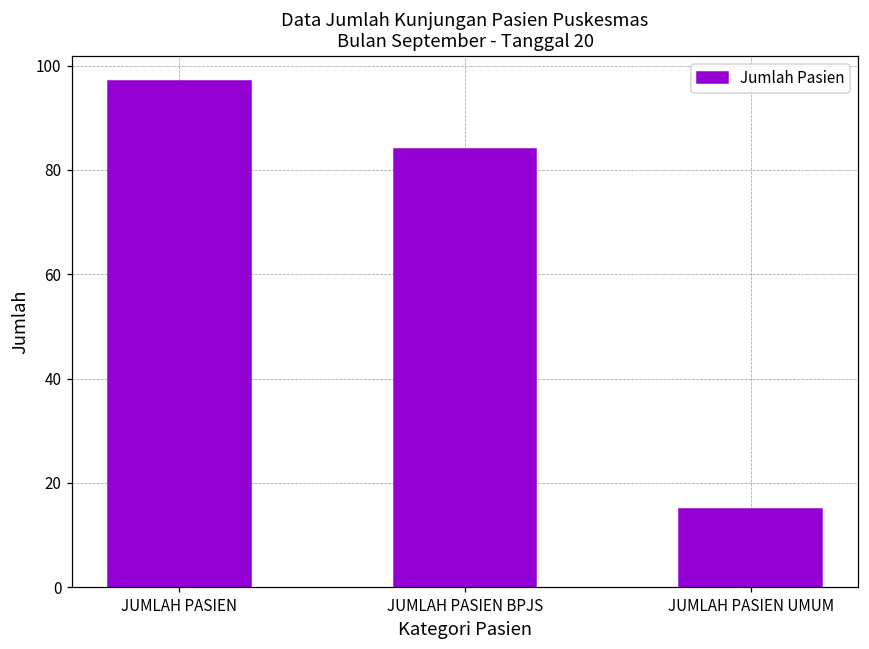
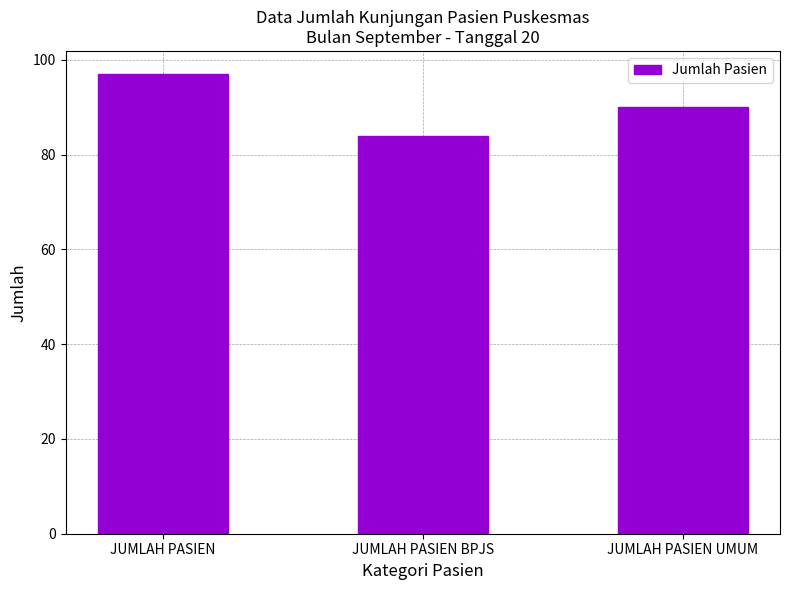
  {
    "JUMLAH PASIEN": 97,
    "JUMLAH PASIEN BPJS": 84,
-   "JUMLAH PASIEN UMUM": 15
+   "JUMLAH PASIEN UMUM": 90
  }
